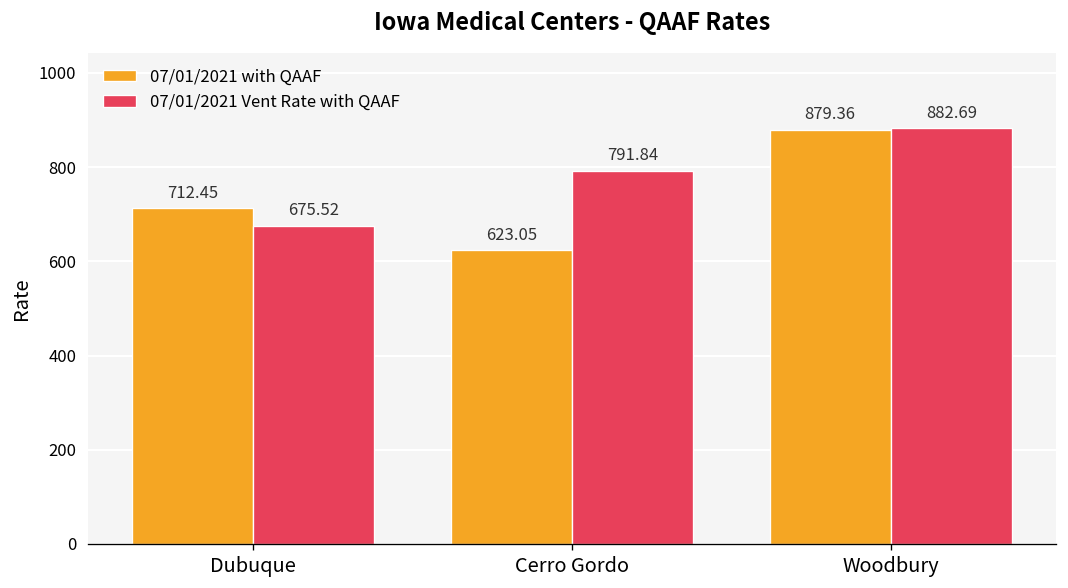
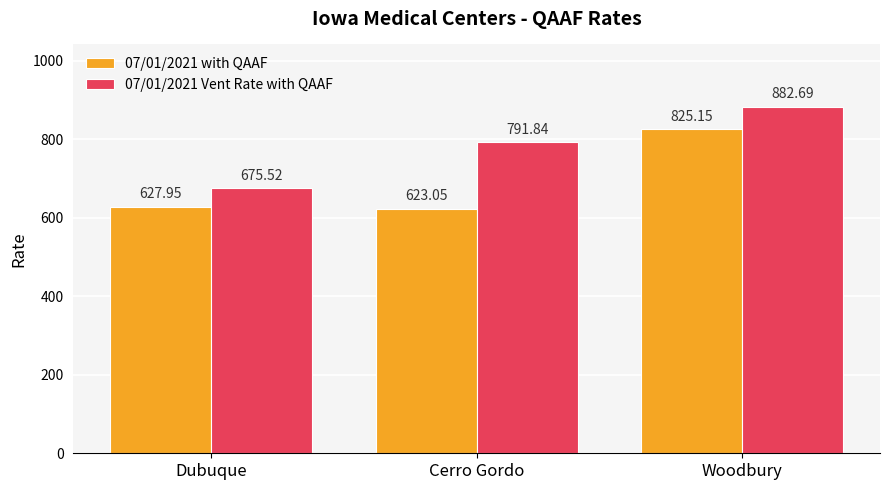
  {
    "07/01/2021 with QAAF": {
-     "Dubuque": 712.45,
+     "Dubuque": 627.95,
      "Cerro Gordo": 623.05,
-     "Woodbury": 879.36
+     "Woodbury": 825.15
    },
    "07/01/2021 Vent Rate with QAAF": {
      "Dubuque": 675.52,
      "Cerro Gordo": 791.84,
      "Woodbury": 882.69
    }
  }
